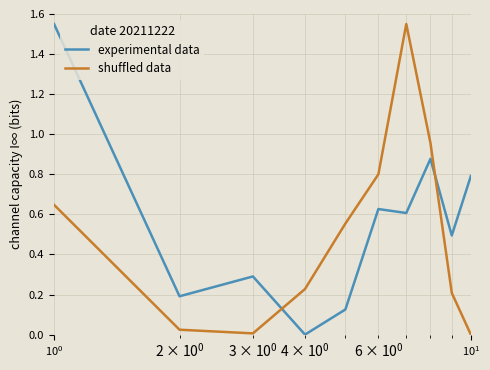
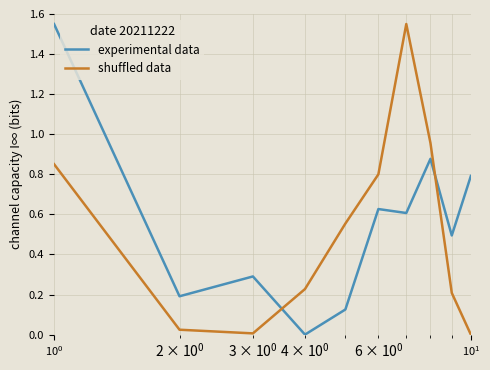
  {
    "experimental data": {
      "10^0": 1.55,
      "10^1": 0.79
    },
    "shuffled data": {
-     "10^0": 0.65,
+     "10^0": 0.85,
      "10^1": 0.00
    }
  }
